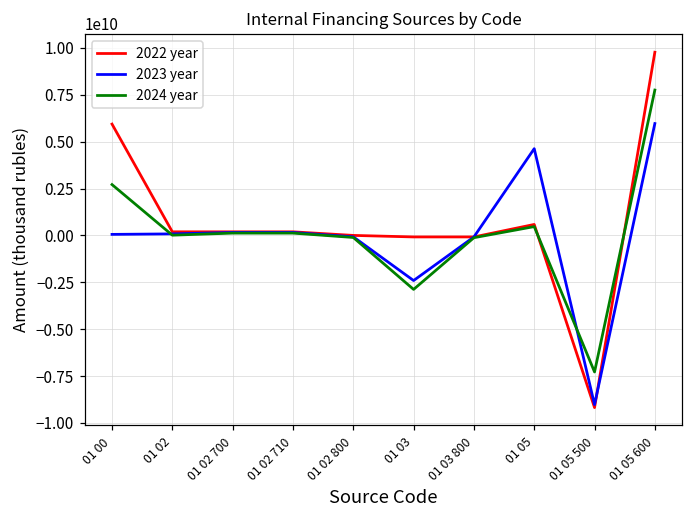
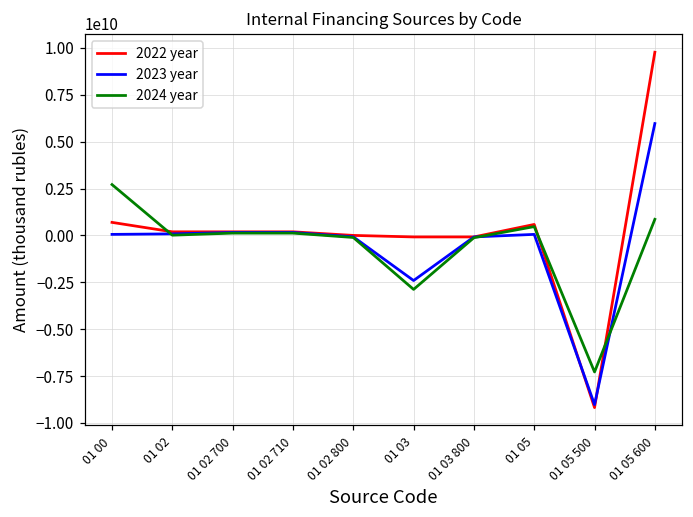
  {
    "2022 year": {
-     "01 00": 5900000000,
+     "01 00": 700000000,
      "01 03": -100000000,
      "01 05 500": -9200000000,
      "01 05 600": 9800000000
    },
    "2023 year": {
      "01 00": 100000000,
      "01 03": -2400000000,
-     "01 05": 4600000000,
+     "01 05": 100000000,
      "01 05 500": -9000000000,
      "01 05 600": 6000000000
    },
    "2024 year": {
      "01 00": 2700000000,
      "01 03": -2900000000,
      "01 05 500": -7300000000,
-     "01 05 600": 7800000000
+     "01 05 600": 900000000
    }
  }
